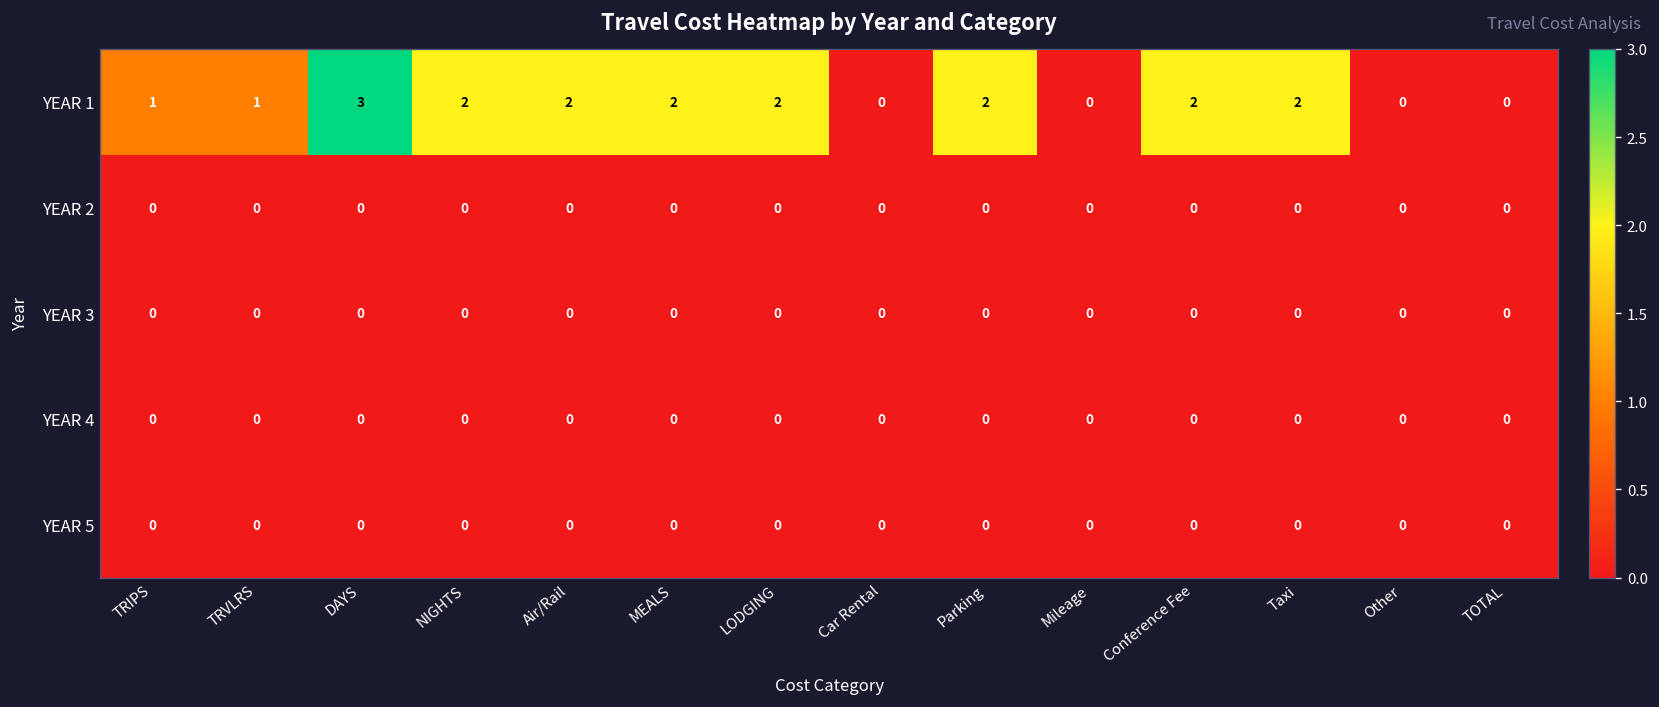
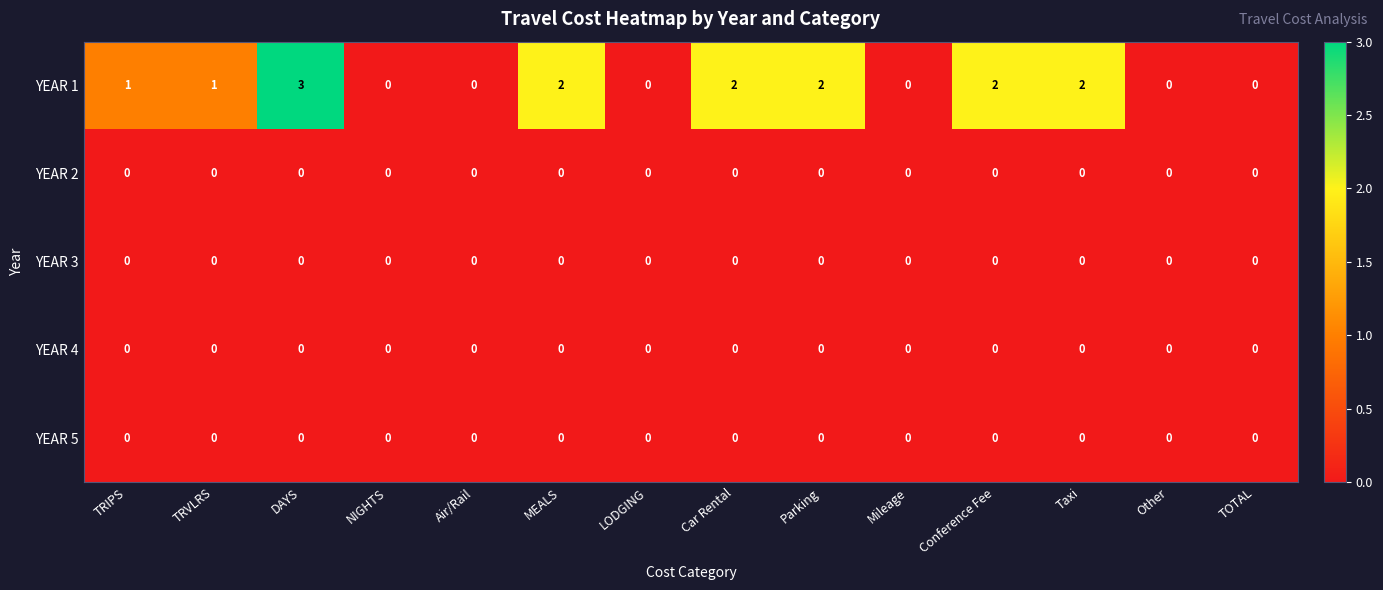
  {
    "YEAR 1": {
      "TRIPS": 1,
      "TRVLRS": 1,
      "DAYS": 3,
-     "NIGHTS": 2,
-     "Air/Rail": 2,
+     "NIGHTS": 0,
+     "Air/Rail": 0,
      "MEALS": 2,
-     "LODGING": 2,
-     "Car Rental": 0,
+     "LODGING": 0,
+     "Car Rental": 2,
      "Parking": 2,
      "Mileage": 0,
      "Conference Fee": 2,
      "Taxi": 2,
      "Other": 0,
      "TOTAL": 0
    },
    "YEAR 2": {
      "TRIPS": 0,
      "TRVLRS": 0,
      "DAYS": 0,
      "NIGHTS": 0,
      "Air/Rail": 0,
      "MEALS": 0,
      "LODGING": 0,
      "Car Rental": 0,
      "Parking": 0,
      "Mileage": 0,
      "Conference Fee": 0,
      "Taxi": 0,
      "Other": 0,
      "TOTAL": 0
    },
    "YEAR 3": {
      "TRIPS": 0,
      "TRVLRS": 0,
      "DAYS": 0,
      "NIGHTS": 0,
      "Air/Rail": 0,
      "MEALS": 0,
      "LODGING": 0,
      "Car Rental": 0,
      "Parking": 0,
      "Mileage": 0,
      "Conference Fee": 0,
      "Taxi": 0,
      "Other": 0,
      "TOTAL": 0
    },
    "YEAR 4": {
      "TRIPS": 0,
      "TRVLRS": 0,
      "DAYS": 0,
      "NIGHTS": 0,
      "Air/Rail": 0,
      "MEALS": 0,
      "LODGING": 0,
      "Car Rental": 0,
      "Parking": 0,
      "Mileage": 0,
      "Conference Fee": 0,
      "Taxi": 0,
      "Other": 0,
      "TOTAL": 0
    },
    "YEAR 5": {
      "TRIPS": 0,
      "TRVLRS": 0,
      "DAYS": 0,
      "NIGHTS": 0,
      "Air/Rail": 0,
      "MEALS": 0,
      "LODGING": 0,
      "Car Rental": 0,
      "Parking": 0,
      "Mileage": 0,
      "Conference Fee": 0,
      "Taxi": 0,
      "Other": 0,
      "TOTAL": 0
    }
  }
